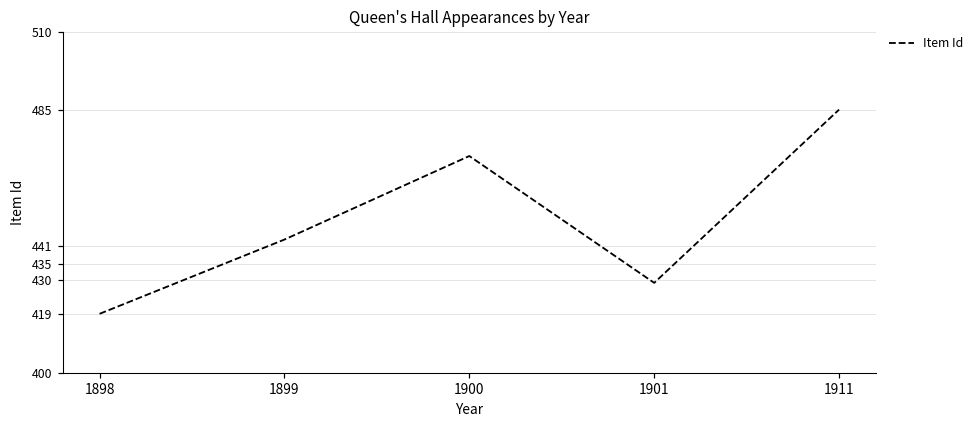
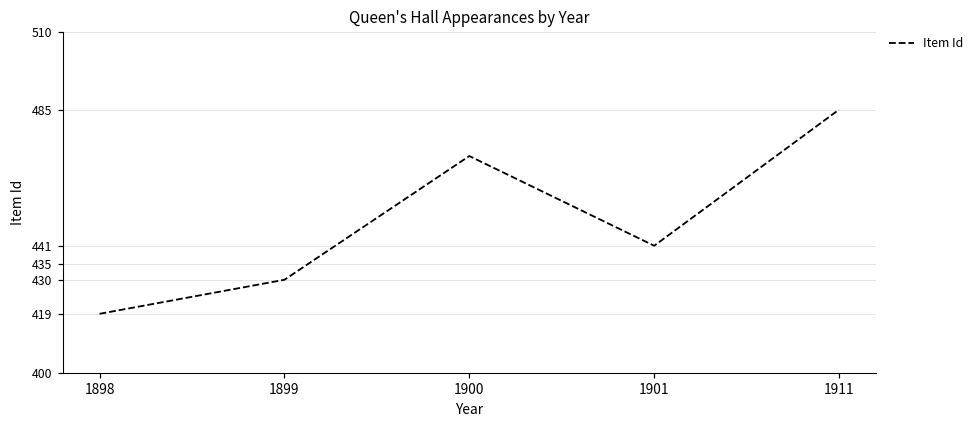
  {
    "1898": 419,
-   "1899": 443,
+   "1899": 430,
    "1900": 470,
-   "1901": 429,
+   "1901": 441,
    "1911": 485
  }
